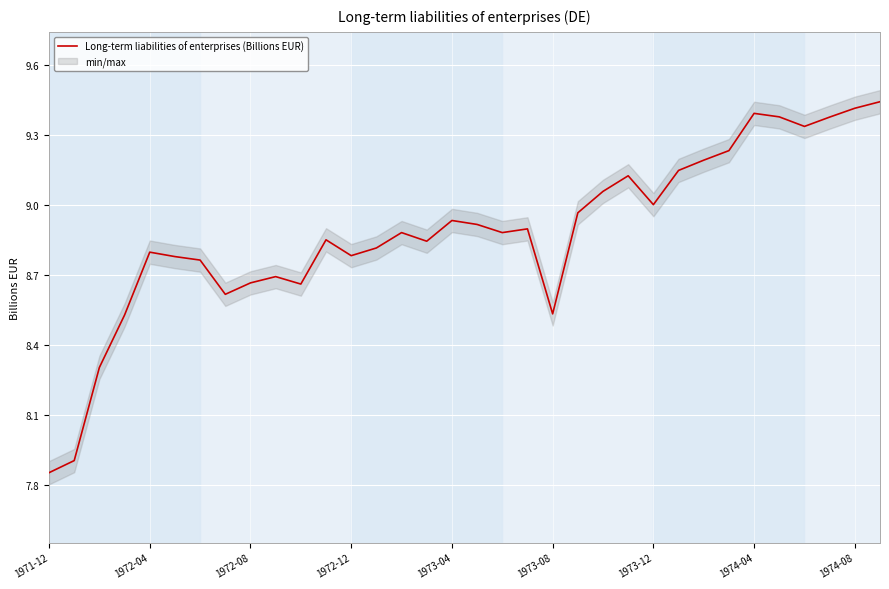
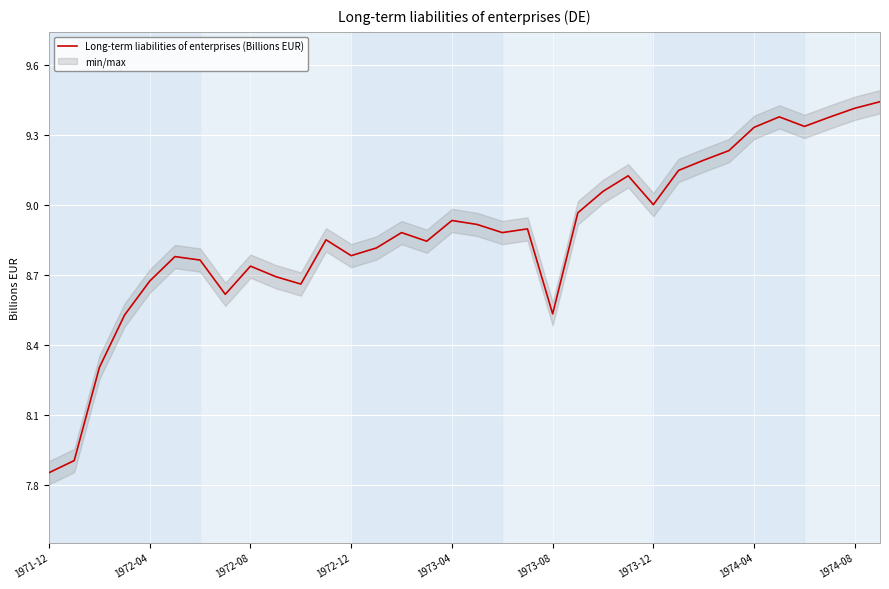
  {
    "Long-term liabilities of enterprises (Billions EUR)": {
      "1971-12": 7.85,
-     "1972-04": 8.80,
-     "1972-08": 8.67,
+     "1972-04": 8.67,
+     "1972-08": 8.74,
      "1972-12": 8.78,
      "1973-04": 8.93,
      "1973-08": 8.53,
      "1973-12": 9.00,
-     "1974-04": 9.39,
+     "1974-04": 9.33,
      "1974-08": 9.42
    }
  }
